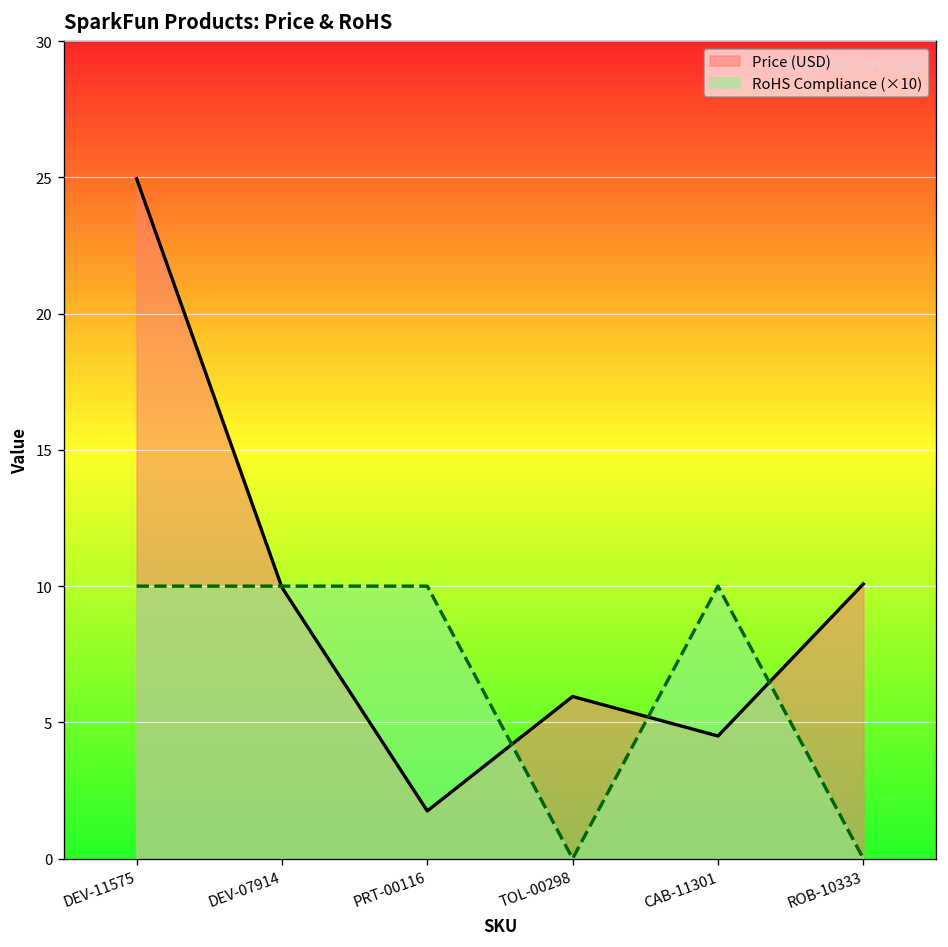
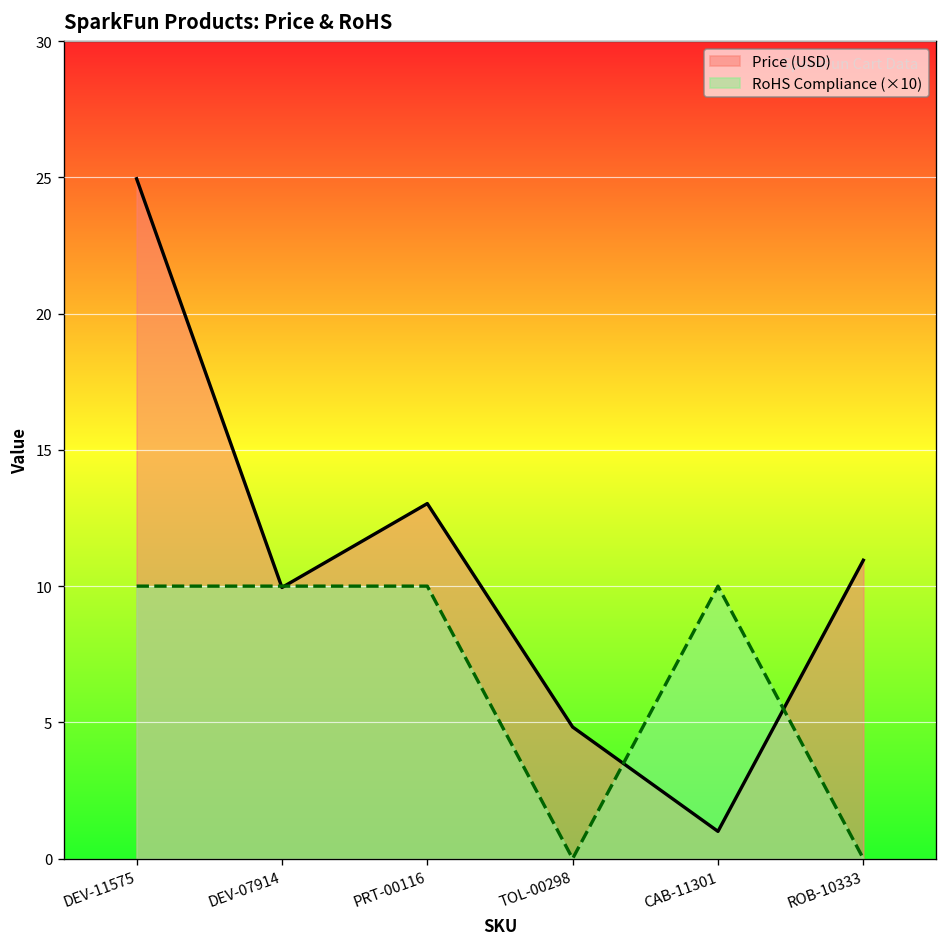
  {
    "Price (USD)": {
      "DEV-11575": 25.0,
-     "PRT-00116": 1.8,
-     "TOL-00298": 6.0,
-     "CAB-11301": 4.5,
-     "ROB-10333": 10.1
+     "PRT-00116": 13.0,
+     "TOL-00298": 4.8,
+     "CAB-11301": 1.0,
+     "ROB-10333": 11.0
    },
    "RoHS Compliance (×10)": {
      "DEV-11575": 10.0,
      "PRT-00116": 10.0,
      "TOL-00298": 0.0,
      "CAB-11301": 10.0,
      "ROB-10333": 0.0
    }
  }
